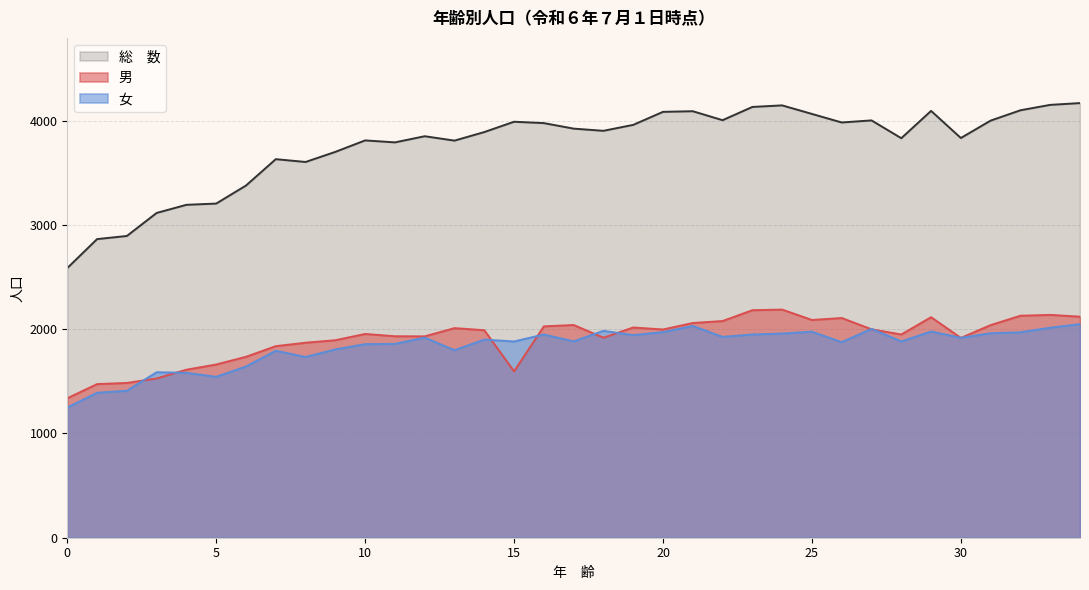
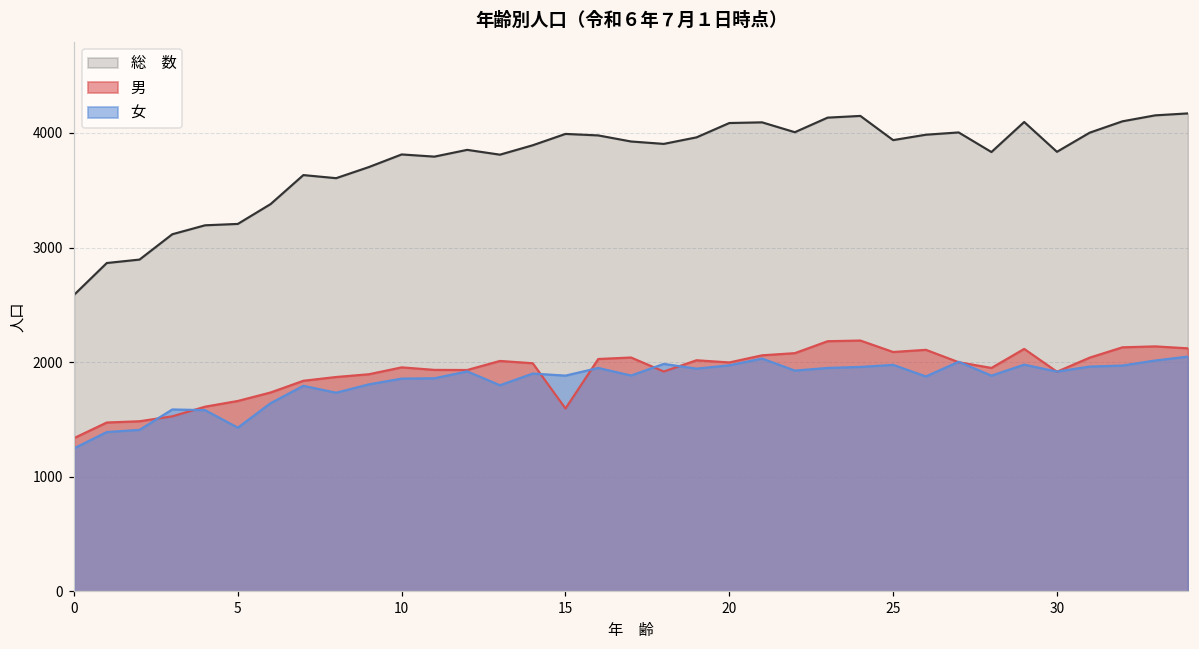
  {
    "総 数": {
      "0": 2590,
      "5": 3210,
      "10": 3810,
      "15": 3990,
      "20": 4090,
-     "25": 4070,
+     "25": 3940,
      "30": 3840
    },
    "男": {
      "0": 1340,
      "5": 1660,
      "10": 1960,
      "15": 1600,
      "20": 2000,
      "25": 2090
    },
    "女": {
      "0": 1250,
-     "5": 1540,
+     "5": 1430,
      "10": 1860,
      "15": 1880,
      "20": 1970,
      "25": 1980
    }
  }
